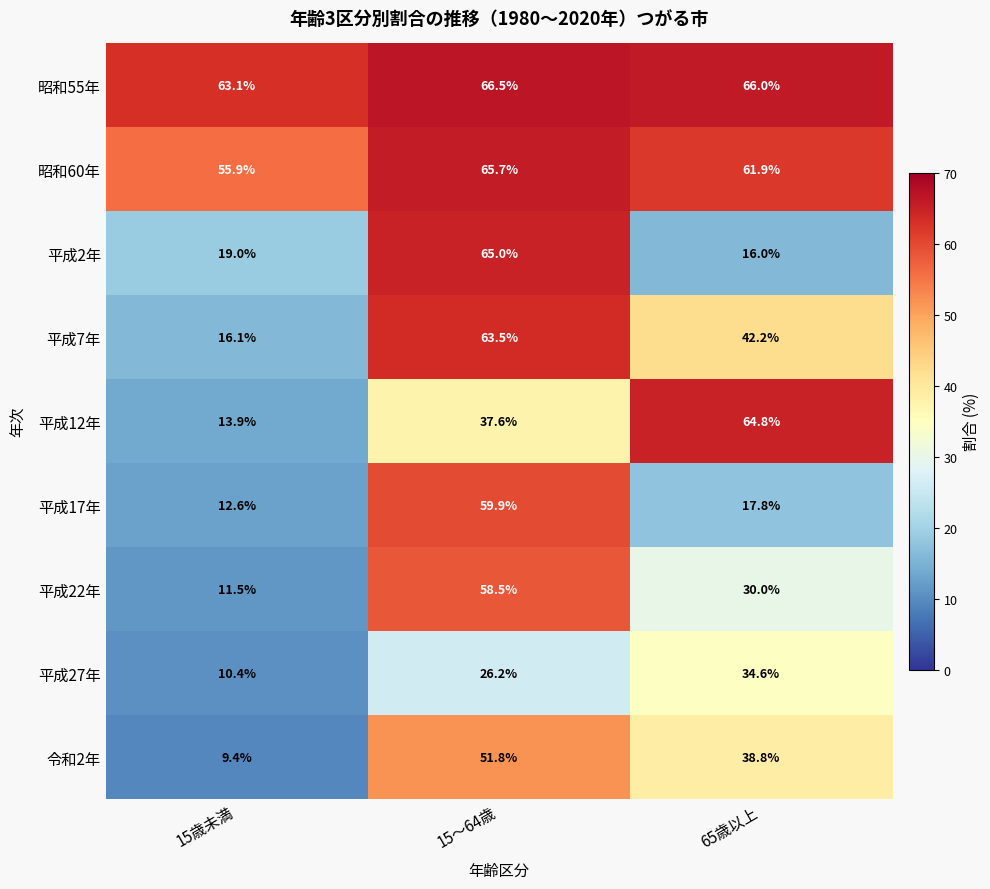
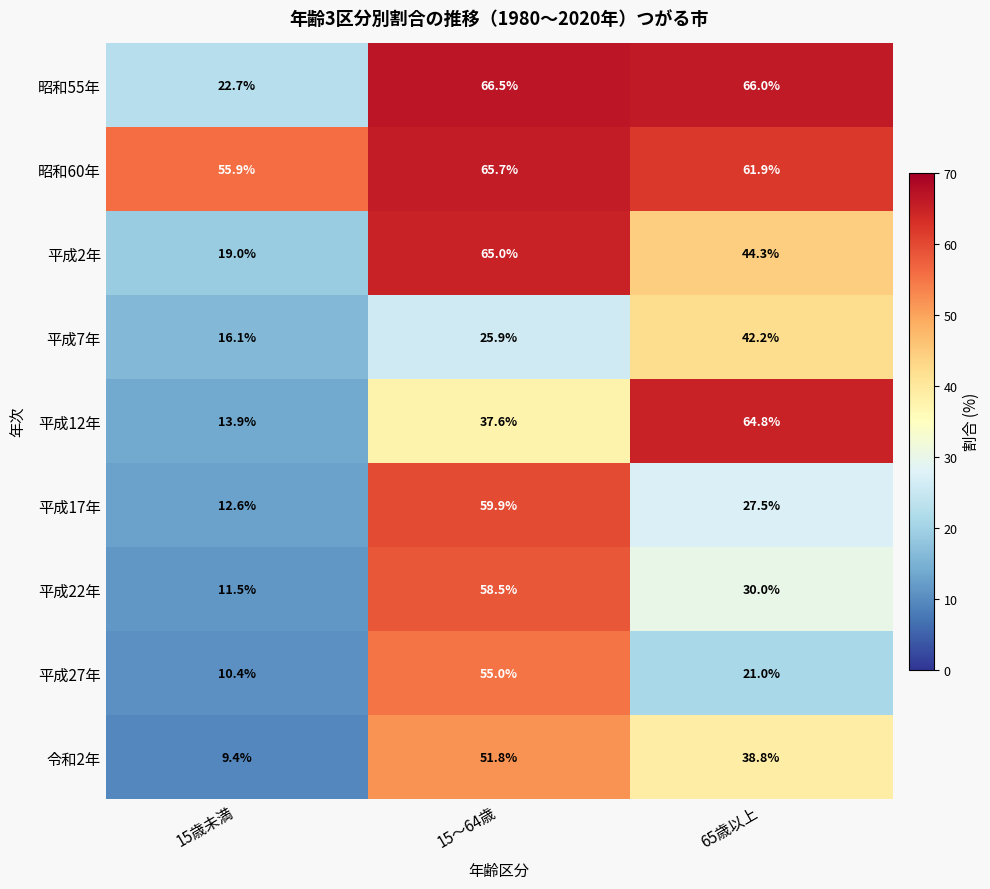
  {
    "昭和55年": {
-     "15歳未満": "63.1%",
+     "15歳未満": "22.7%",
      "15～64歳": "66.5%",
      "65歳以上": "66.0%"
    },
    "昭和60年": {
      "15歳未満": "55.9%",
      "15～64歳": "65.7%",
      "65歳以上": "61.9%"
    },
    "平成2年": {
      "15歳未満": "19.0%",
      "15～64歳": "65.0%",
-     "65歳以上": "16.0%"
+     "65歳以上": "44.3%"
    },
    "平成7年": {
      "15歳未満": "16.1%",
-     "15～64歳": "63.5%",
+     "15～64歳": "25.9%",
      "65歳以上": "42.2%"
    },
    "平成12年": {
      "15歳未満": "13.9%",
      "15～64歳": "37.6%",
      "65歳以上": "64.8%"
    },
    "平成17年": {
      "15歳未満": "12.6%",
      "15～64歳": "59.9%",
-     "65歳以上": "17.8%"
+     "65歳以上": "27.5%"
    },
    "平成22年": {
      "15歳未満": "11.5%",
      "15～64歳": "58.5%",
      "65歳以上": "30.0%"
    },
    "平成27年": {
      "15歳未満": "10.4%",
-     "15～64歳": "26.2%",
-     "65歳以上": "34.6%"
+     "15～64歳": "55.0%",
+     "65歳以上": "21.0%"
    },
    "令和2年": {
      "15歳未満": "9.4%",
      "15～64歳": "51.8%",
      "65歳以上": "38.8%"
    }
  }
